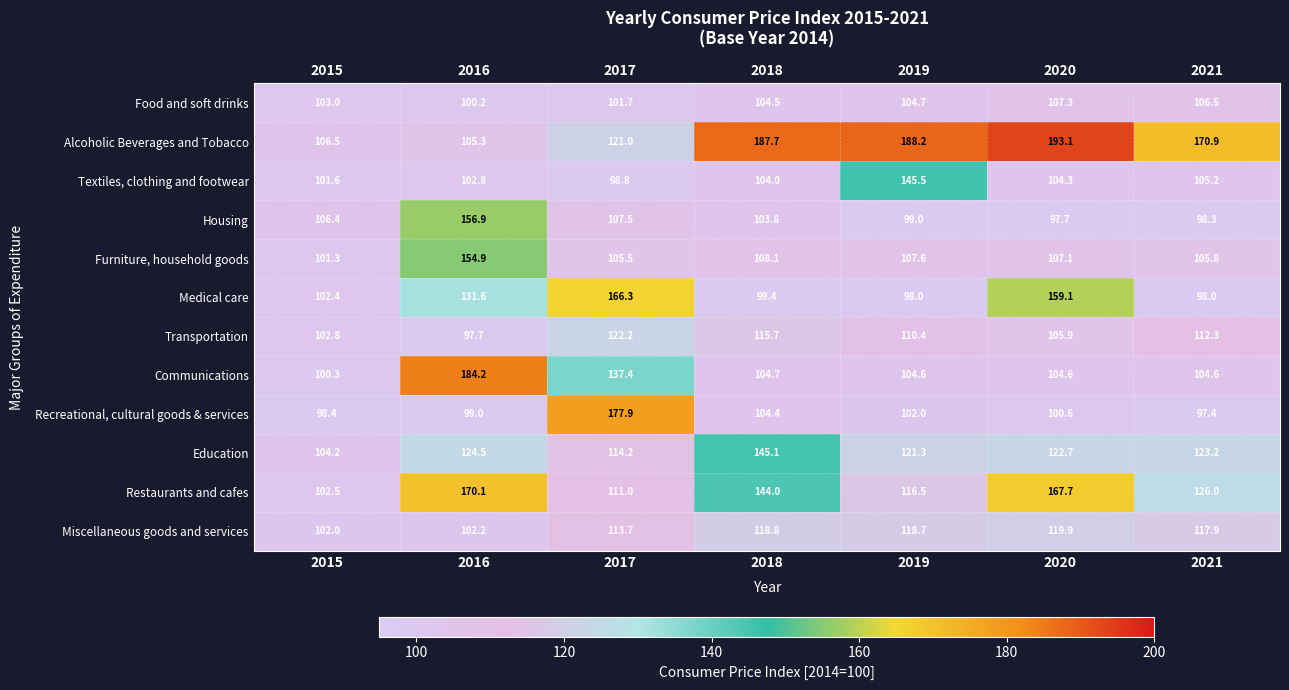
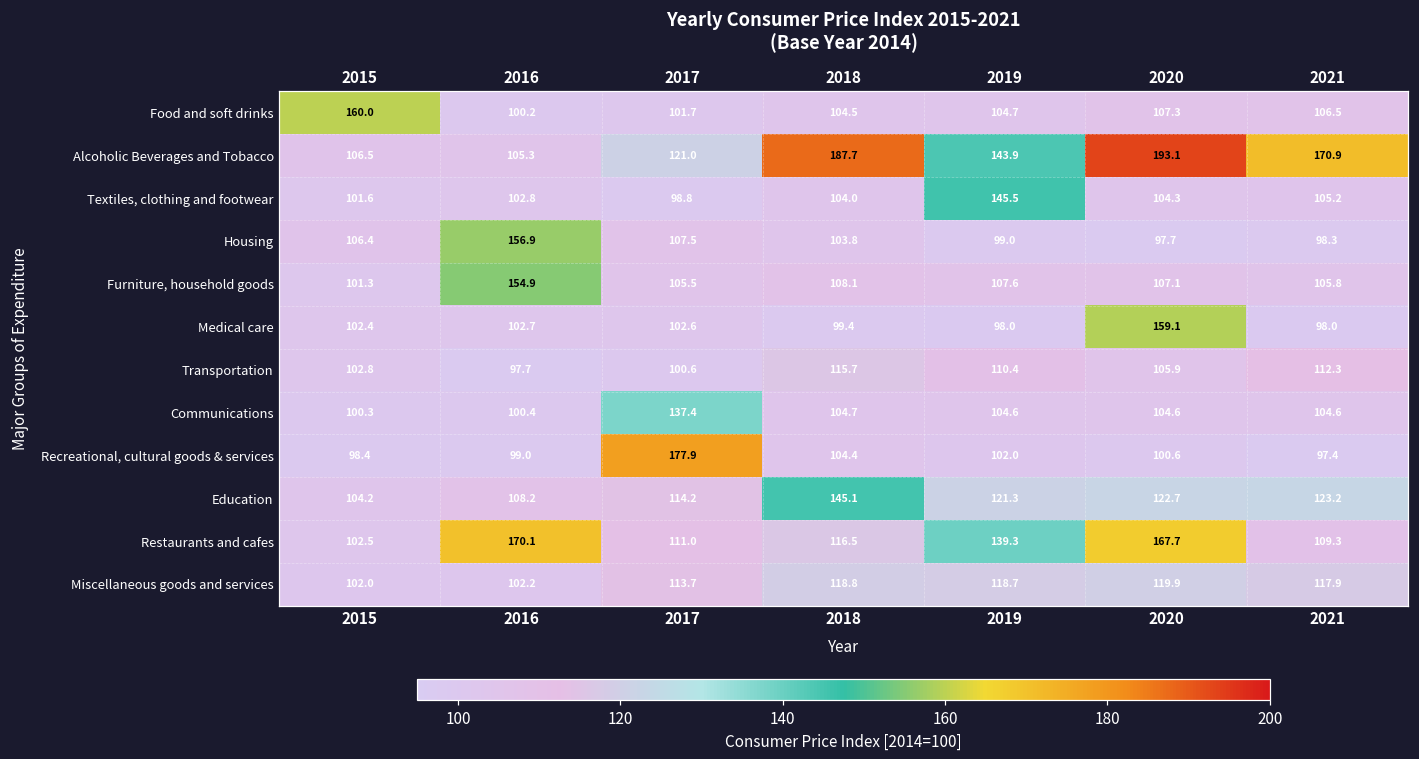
  {
    "Food and soft drinks": {
-     "2015": 103.0,
+     "2015": 160.0,
      "2016": 100.2,
      "2017": 101.7,
      "2018": 104.5,
      "2019": 104.7,
      "2020": 107.3,
      "2021": 106.5
    },
    "Alcoholic Beverages and Tobacco": {
      "2015": 106.5,
      "2016": 105.3,
      "2017": 121.0,
      "2018": 187.7,
-     "2019": 188.2,
+     "2019": 143.9,
      "2020": 193.1,
      "2021": 170.9
    },
    "Textiles, clothing and footwear": {
      "2015": 101.6,
      "2016": 102.8,
      "2017": 98.8,
      "2018": 104.0,
      "2019": 145.5,
      "2020": 104.3,
      "2021": 105.2
    },
    "Housing": {
      "2015": 106.4,
      "2016": 156.9,
      "2017": 107.5,
      "2018": 103.8,
      "2019": 99.0,
      "2020": 97.7,
      "2021": 98.3
    },
    "Furniture, household goods": {
      "2015": 101.3,
      "2016": 154.9,
      "2017": 105.5,
      "2018": 108.1,
      "2019": 107.6,
      "2020": 107.1,
      "2021": 105.8
    },
    "Medical care": {
      "2015": 102.4,
-     "2016": 131.6,
-     "2017": 166.3,
+     "2016": 102.7,
+     "2017": 102.6,
      "2018": 99.4,
      "2019": 98.0,
      "2020": 159.1,
      "2021": 98.0
    },
    "Transportation": {
      "2015": 102.8,
      "2016": 97.7,
-     "2017": 122.2,
+     "2017": 100.6,
      "2018": 115.7,
      "2019": 110.4,
      "2020": 105.9,
      "2021": 112.3
    },
    "Communications": {
      "2015": 100.3,
-     "2016": 184.2,
+     "2016": 100.4,
      "2017": 137.4,
      "2018": 104.7,
      "2019": 104.6,
      "2020": 104.6,
      "2021": 104.6
    },
    "Recreational, cultural goods & services": {
      "2015": 98.4,
      "2016": 99.0,
      "2017": 177.9,
      "2018": 104.4,
      "2019": 102.0,
      "2020": 100.6,
      "2021": 97.4
    },
    "Education": {
      "2015": 104.2,
-     "2016": 124.5,
+     "2016": 108.2,
      "2017": 114.2,
      "2018": 145.1,
      "2019": 121.3,
      "2020": 122.7,
      "2021": 123.2
    },
    "Restaurants and cafes": {
      "2015": 102.5,
      "2016": 170.1,
      "2017": 111.0,
-     "2018": 144.0,
-     "2019": 116.5,
+     "2018": 116.5,
+     "2019": 139.3,
      "2020": 167.7,
-     "2021": 126.0
+     "2021": 109.3
    },
    "Miscellaneous goods and services": {
      "2015": 102.0,
      "2016": 102.2,
      "2017": 113.7,
      "2018": 118.8,
      "2019": 118.7,
      "2020": 119.9,
      "2021": 117.9
    }
  }
